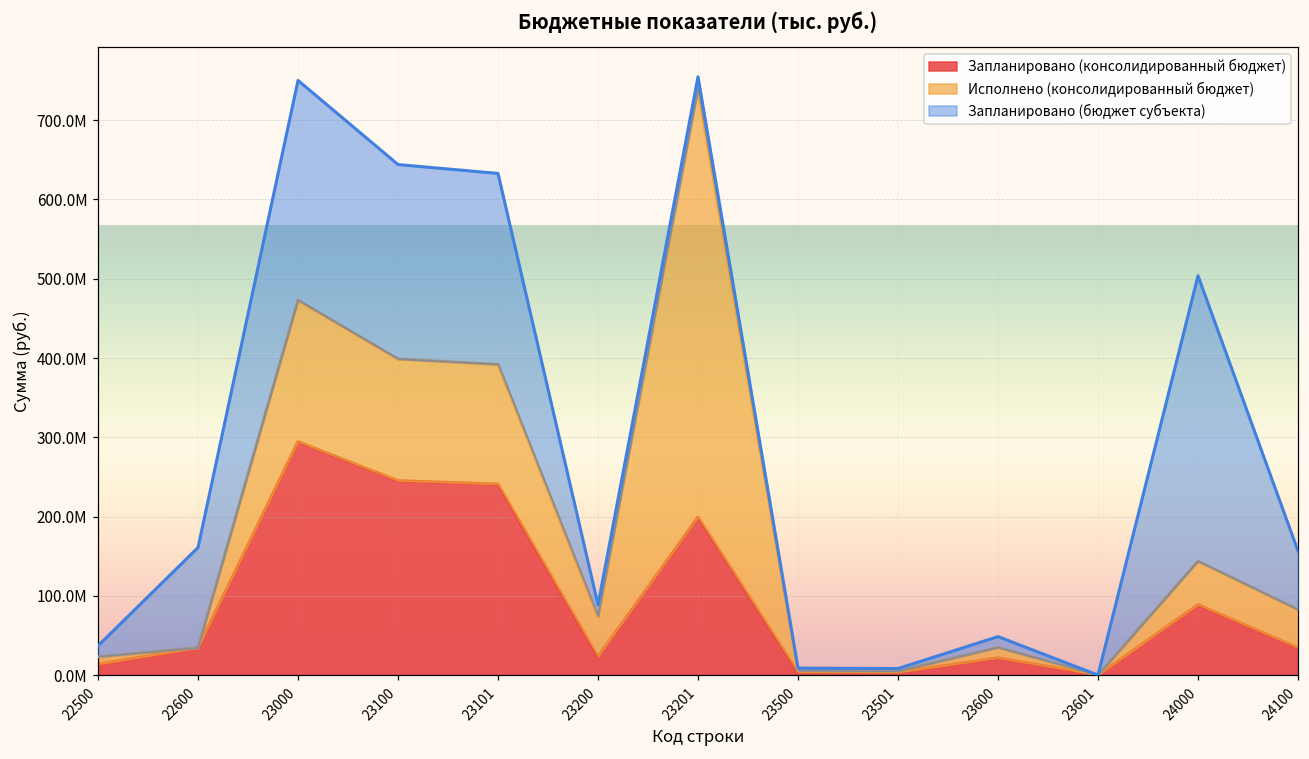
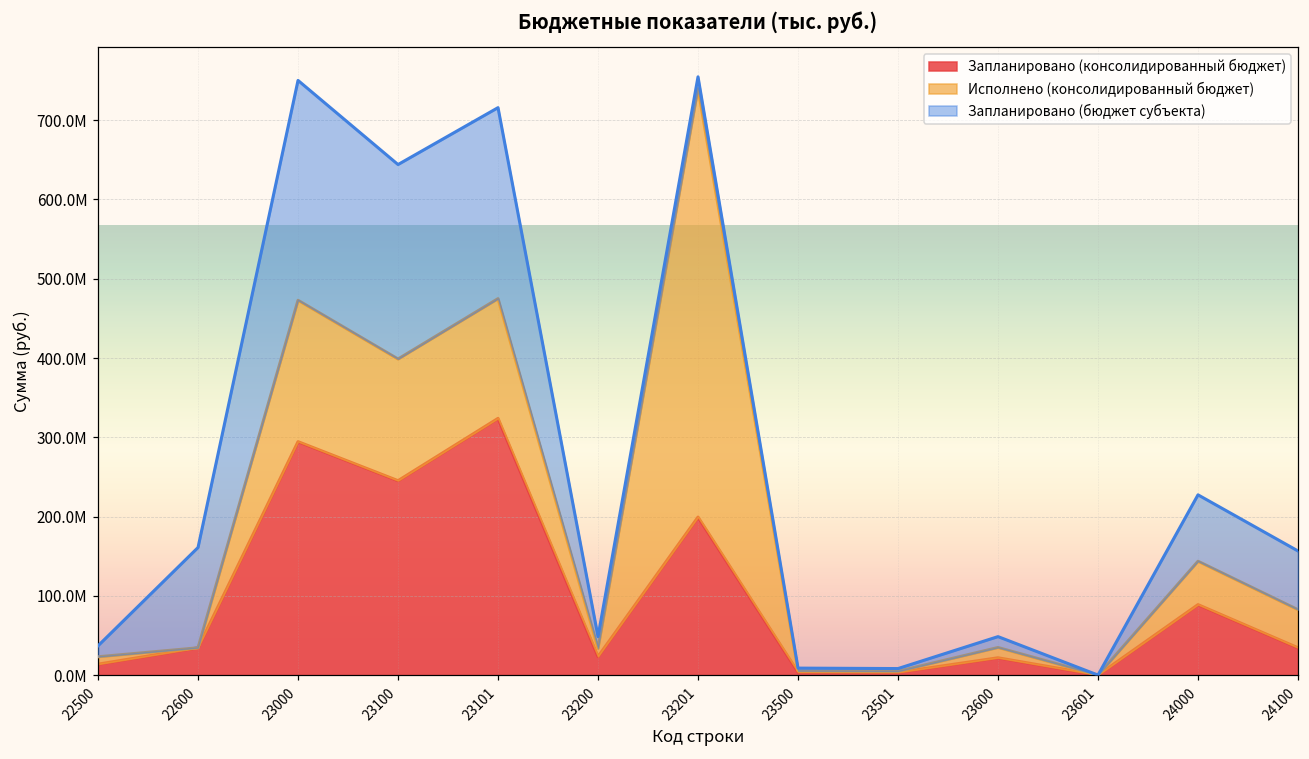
  {
    "Запланировано (консолидированный бюджет)": {
      "22500": 10000000,
      "23000": 290000000,
      "23100": 250000000,
-     "23101": 240000000,
+     "23101": 320000000,
      "23200": 20000000,
      "23201": 200000000,
      "23600": 20000000,
      "24000": 90000000,
      "24100": 30000000
    },
    "Исполнено (консолидированный бюджет)": {
      "22500": 10000000,
      "23000": 180000000,
      "23100": 150000000,
      "23101": 150000000,
-     "23200": 50000000,
+     "23200": 10000000,
      "23201": 540000000,
      "23600": 10000000,
      "24000": 50000000,
      "24100": 50000000
    },
    "Запланировано (бюджет субъекта)": {
      "22500": 10000000,
      "22600": 130000000,
      "23000": 280000000,
      "23100": 250000000,
      "23101": 240000000,
      "23200": 10000000,
      "23201": 10000000,
      "23600": 10000000,
-     "24000": 360000000,
+     "24000": 80000000,
      "24100": 70000000
    }
  }
